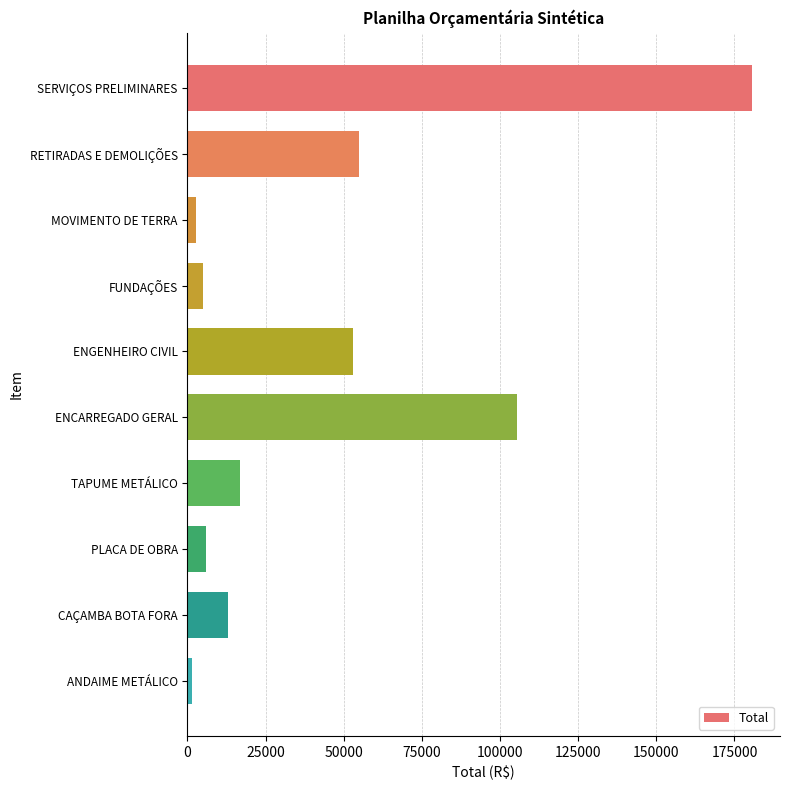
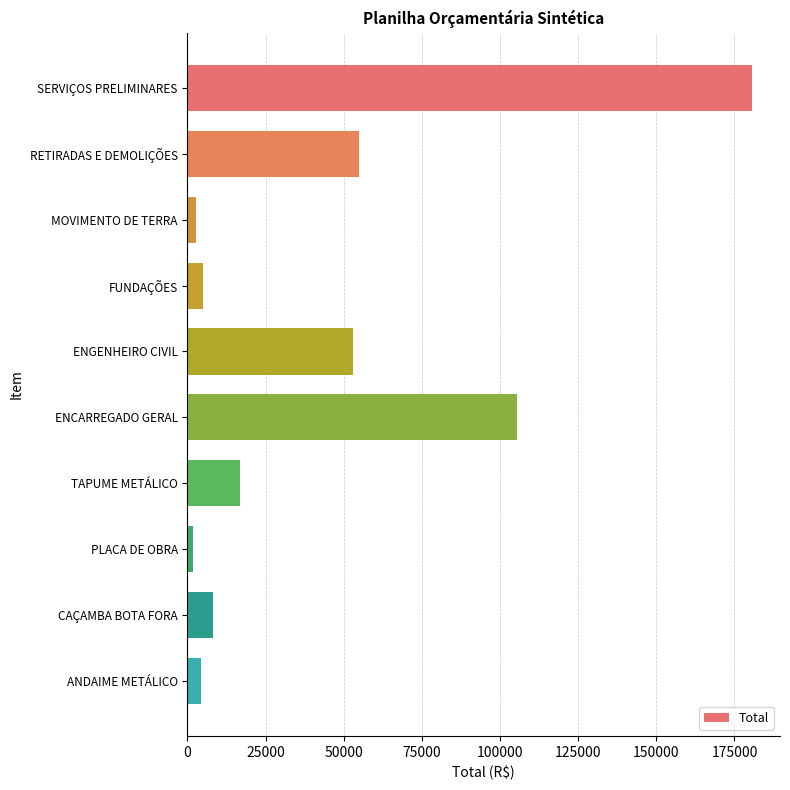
  {
    "SERVIÇOS PRELIMINARES": 181000,
    "RETIRADAS E DEMOLIÇÕES": 55000,
    "MOVIMENTO DE TERRA": 3000,
    "FUNDAÇÕES": 5000,
    "ENGENHEIRO CIVIL": 53000,
    "ENCARREGADO GERAL": 105000,
    "TAPUME METÁLICO": 17000,
-   "PLACA DE OBRA": 6000,
-   "CAÇAMBA BOTA FORA": 13000,
-   "ANDAIME METÁLICO": 2000
+   "PLACA DE OBRA": 2000,
+   "CAÇAMBA BOTA FORA": 8000,
+   "ANDAIME METÁLICO": 4000
  }
